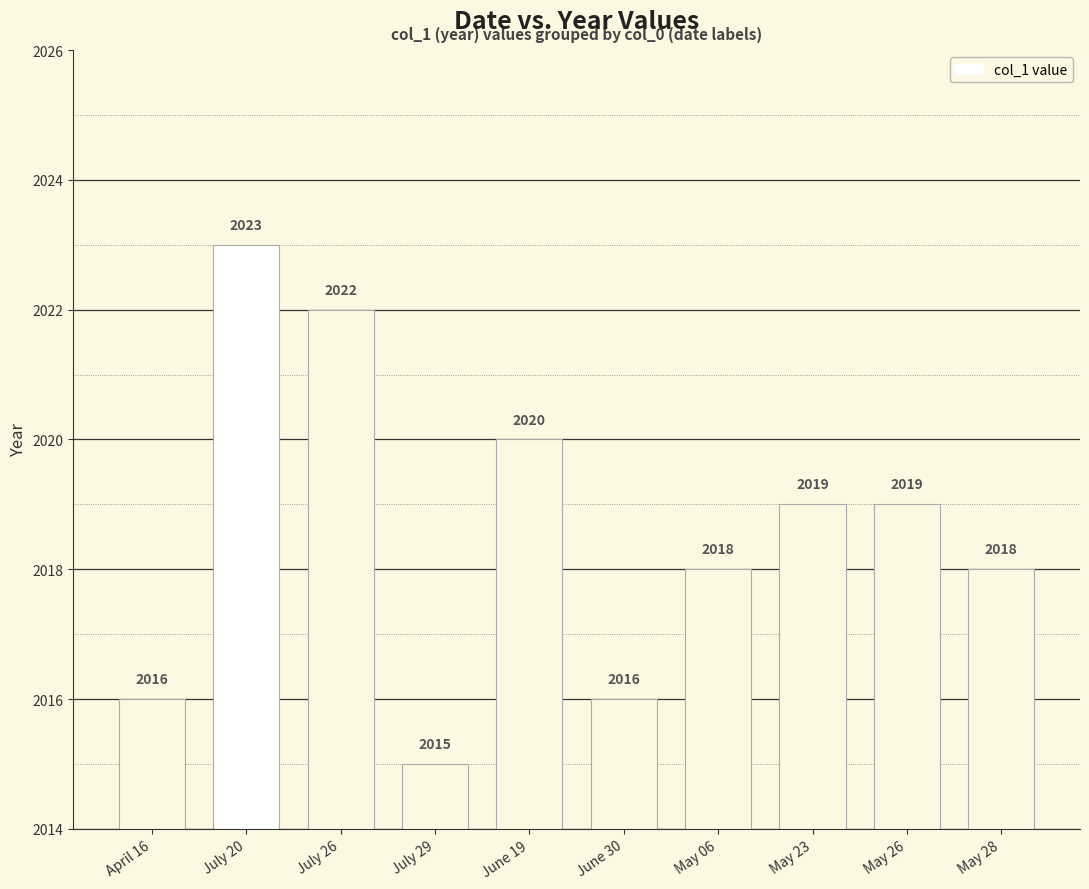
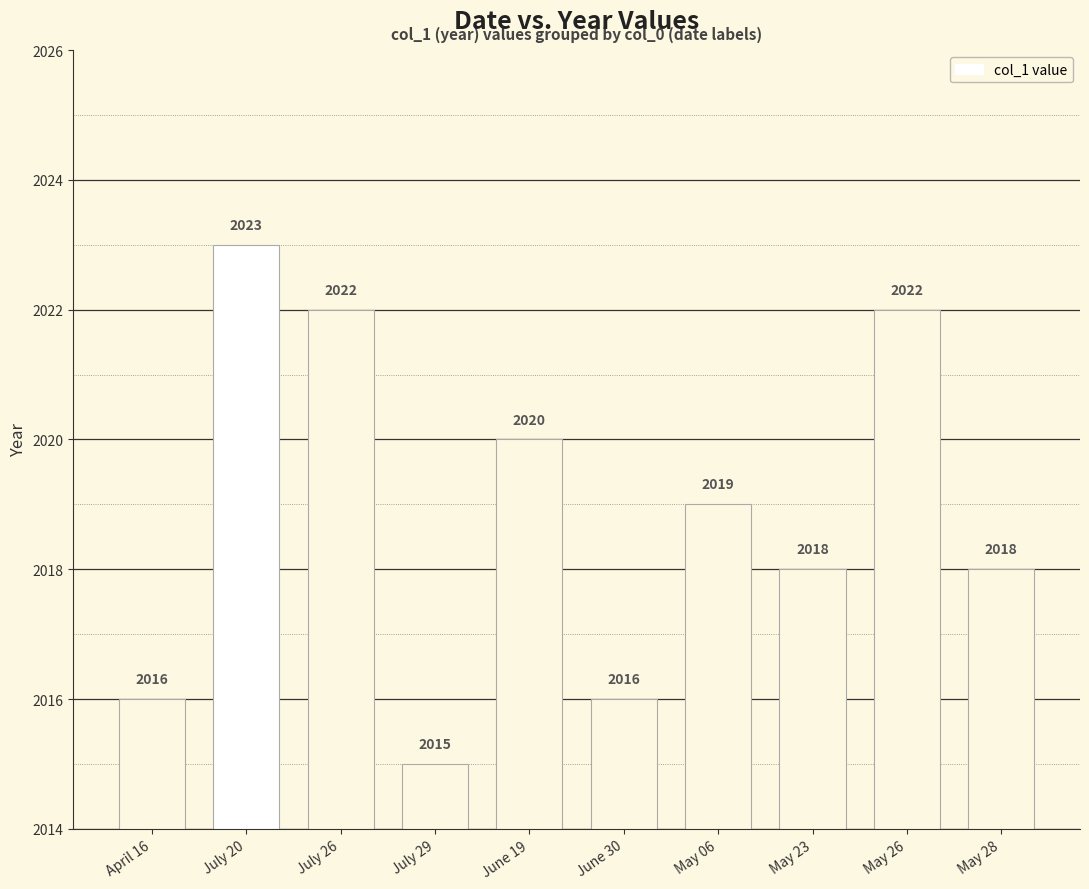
  {
    "April 16": 2016,
    "July 20": 2023,
    "July 26": 2022,
    "July 29": 2015,
    "June 19": 2020,
    "June 30": 2016,
-   "May 06": 2018,
-   "May 23": 2019,
-   "May 26": 2019,
+   "May 06": 2019,
+   "May 23": 2018,
+   "May 26": 2022,
    "May 28": 2018
  }
